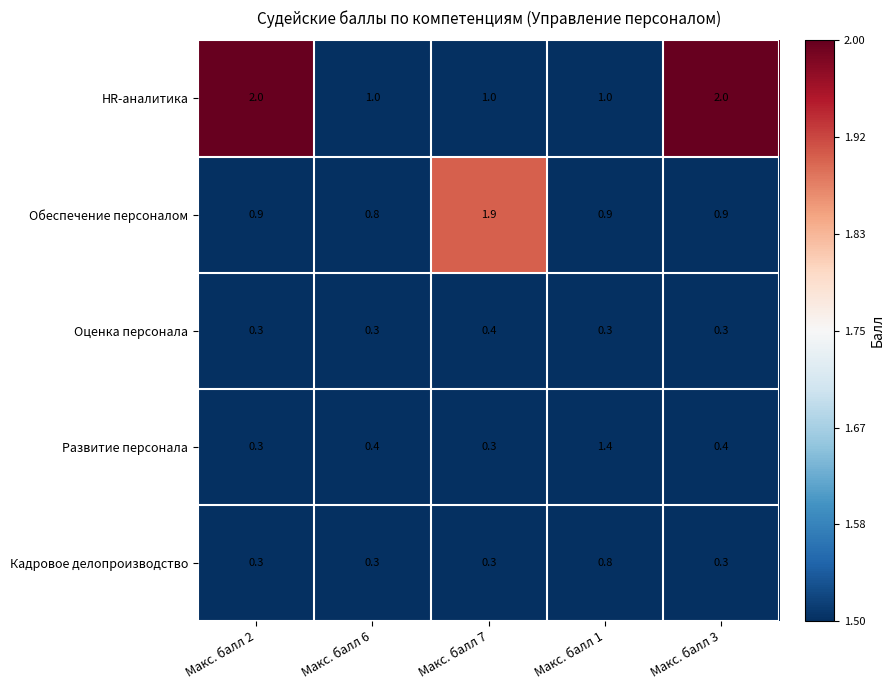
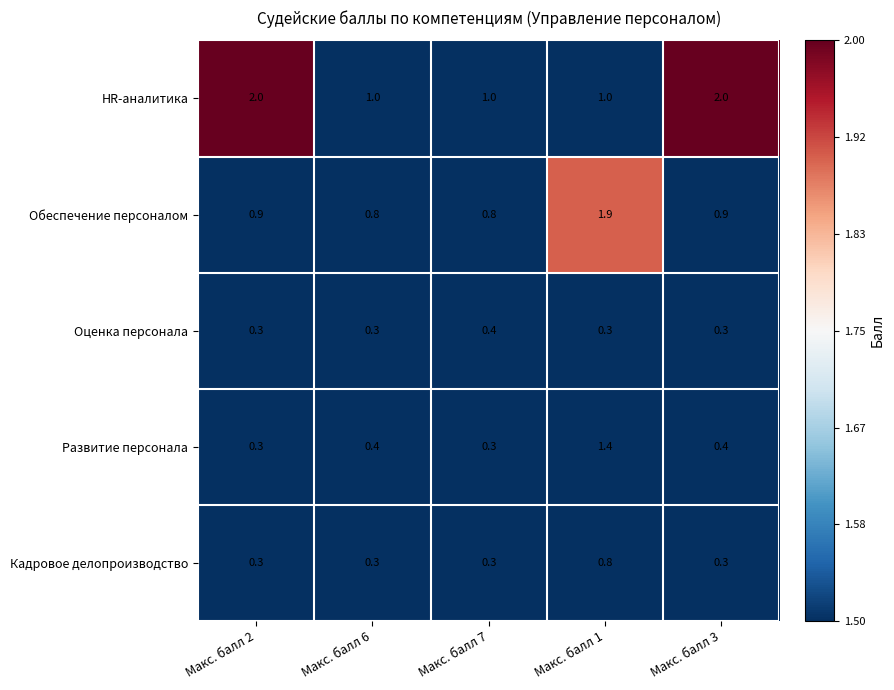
  {
    "HR-аналитика": {
      "Макс. балл 2": 2.0,
      "Макс. балл 6": 1.0,
      "Макс. балл 7": 1.0,
      "Макс. балл 1": 1.0,
      "Макс. балл 3": 2.0
    },
    "Обеспечение персоналом": {
      "Макс. балл 2": 0.9,
      "Макс. балл 6": 0.8,
-     "Макс. балл 7": 1.9,
-     "Макс. балл 1": 0.9,
+     "Макс. балл 7": 0.8,
+     "Макс. балл 1": 1.9,
      "Макс. балл 3": 0.9
    },
    "Оценка персонала": {
      "Макс. балл 2": 0.3,
      "Макс. балл 6": 0.3,
      "Макс. балл 7": 0.4,
      "Макс. балл 1": 0.3,
      "Макс. балл 3": 0.3
    },
    "Развитие персонала": {
      "Макс. балл 2": 0.3,
      "Макс. балл 6": 0.4,
      "Макс. балл 7": 0.3,
      "Макс. балл 1": 1.4,
      "Макс. балл 3": 0.4
    },
    "Кадровое делопроизводство": {
      "Макс. балл 2": 0.3,
      "Макс. балл 6": 0.3,
      "Макс. балл 7": 0.3,
      "Макс. балл 1": 0.8,
      "Макс. балл 3": 0.3
    }
  }
